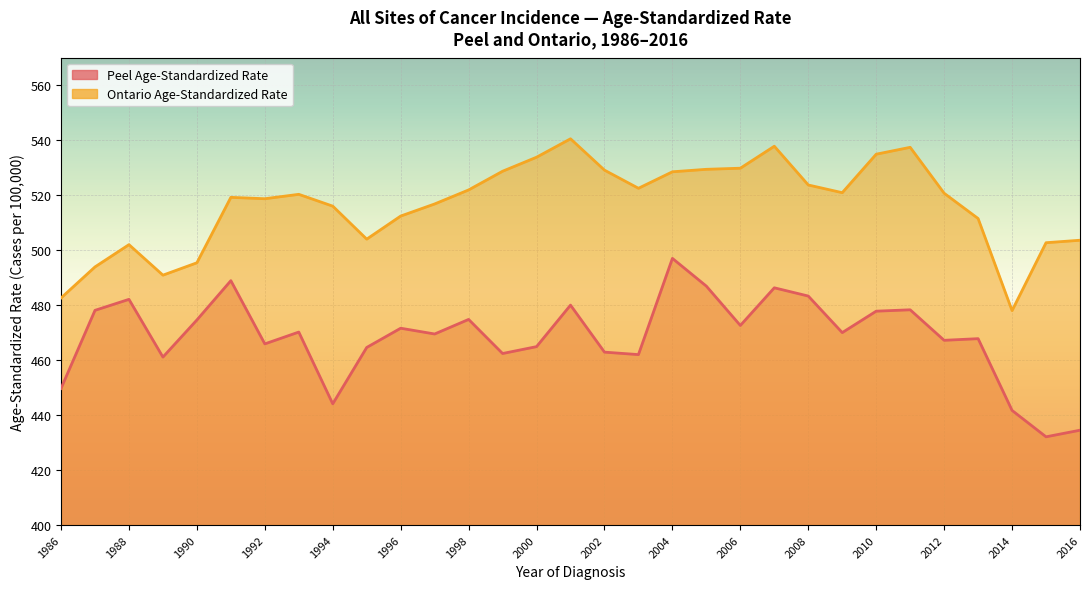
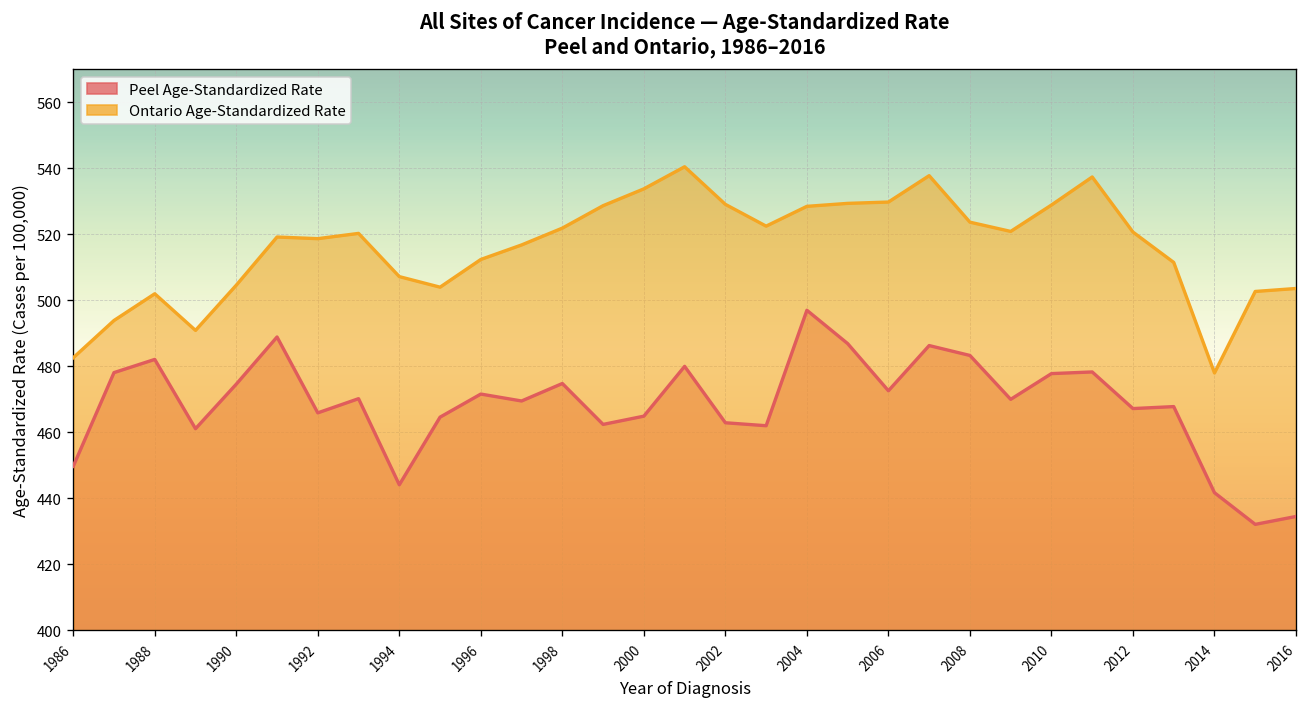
  {
    "Peel Age-Standardized Rate": {
      "1986": 450,
      "1988": 482,
      "1990": 475,
      "1992": 466,
      "1994": 444,
      "1996": 472,
      "1998": 475,
      "2000": 465,
      "2002": 463,
      "2004": 497,
      "2006": 473,
      "2008": 483,
      "2010": 478,
      "2012": 467,
      "2014": 442,
      "2016": 435
    },
    "Ontario Age-Standardized Rate": {
      "1986": 483,
      "1988": 502,
-     "1990": 495,
+     "1990": 505,
      "1992": 519,
-     "1994": 516,
+     "1994": 507,
      "1996": 512,
      "1998": 522,
      "2000": 534,
      "2002": 529,
      "2004": 529,
      "2006": 530,
      "2008": 524,
-     "2010": 535,
+     "2010": 529,
      "2012": 521,
      "2014": 478,
      "2016": 504
    }
  }
